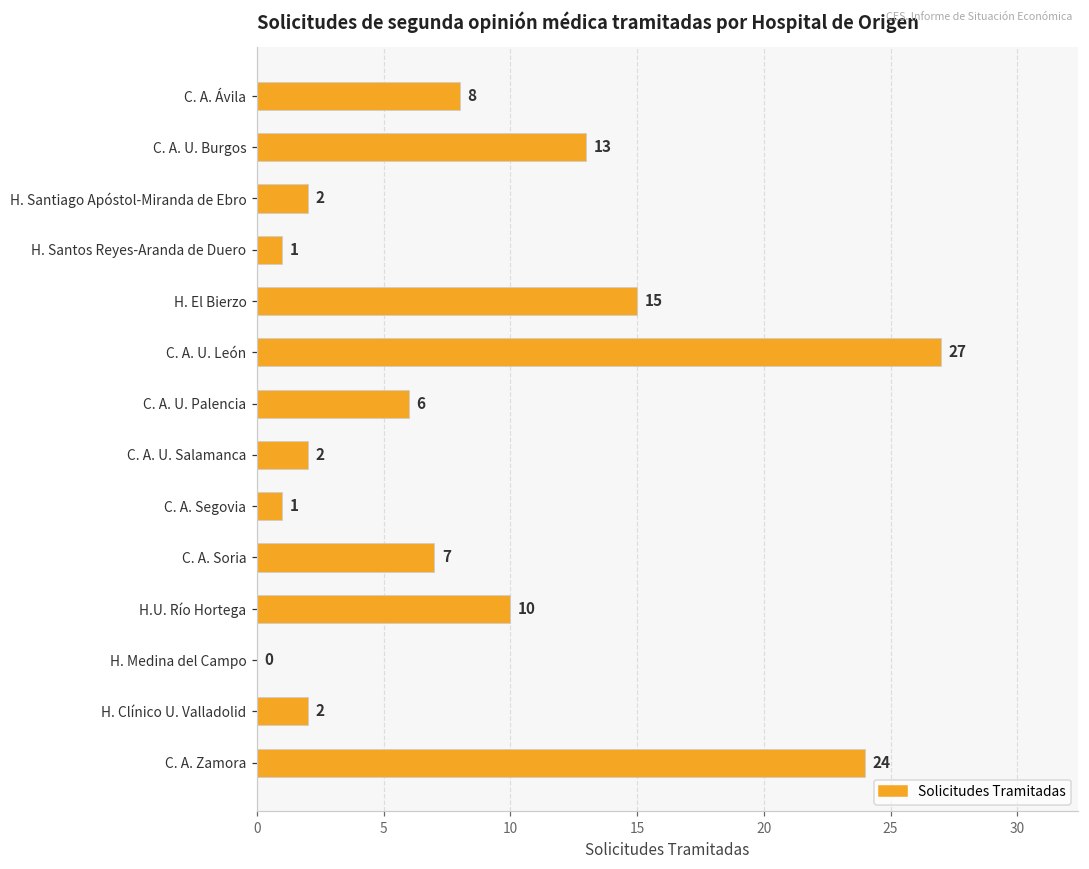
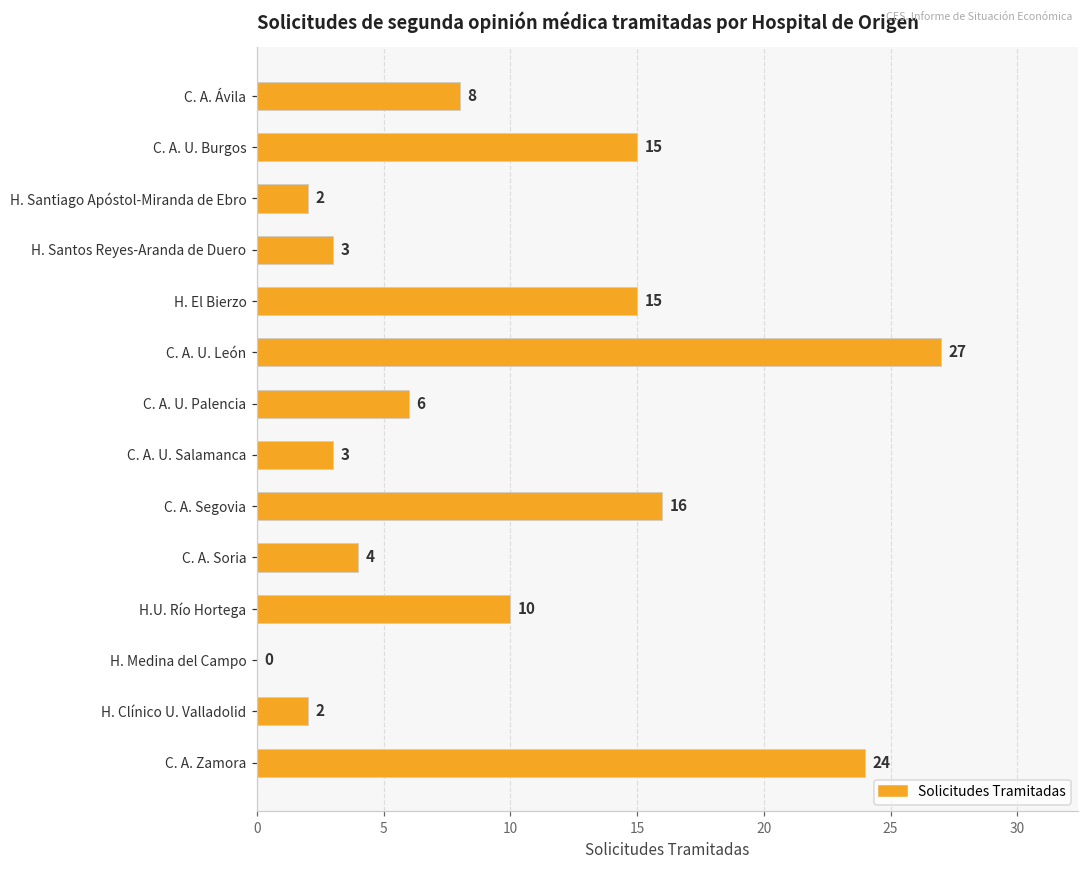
  {
    "C. A. Ávila": 8,
-   "C. A. U. Burgos": 13,
+   "C. A. U. Burgos": 15,
    "H. Santiago Apóstol-Miranda de Ebro": 2,
-   "H. Santos Reyes-Aranda de Duero": 1,
+   "H. Santos Reyes-Aranda de Duero": 3,
    "H. El Bierzo": 15,
    "C. A. U. León": 27,
    "C. A. U. Palencia": 6,
-   "C. A. U. Salamanca": 2,
-   "C. A. Segovia": 1,
-   "C. A. Soria": 7,
+   "C. A. U. Salamanca": 3,
+   "C. A. Segovia": 16,
+   "C. A. Soria": 4,
    "H.U. Río Hortega": 10,
    "H. Medina del Campo": 0,
    "H. Clínico U. Valladolid": 2,
    "C. A. Zamora": 24
  }
